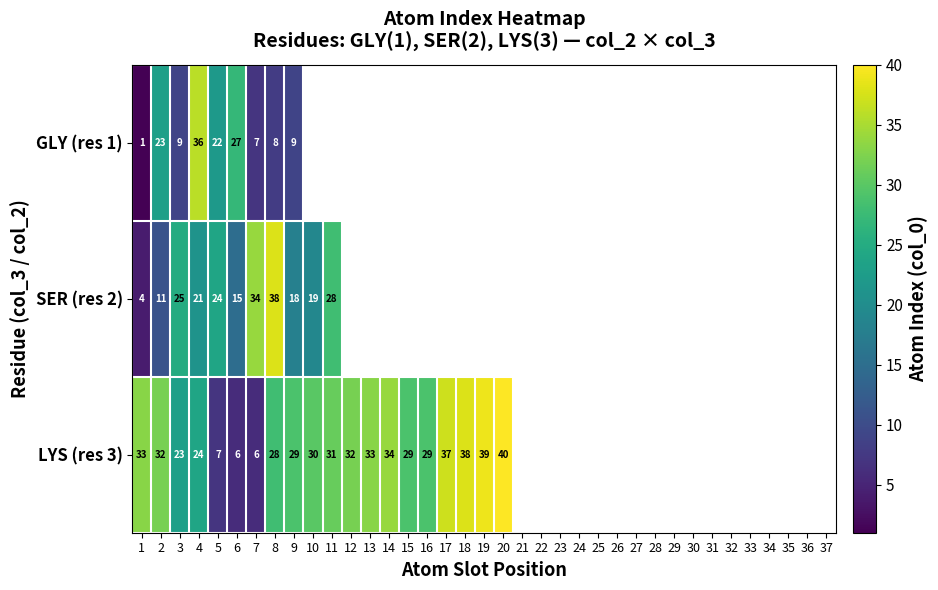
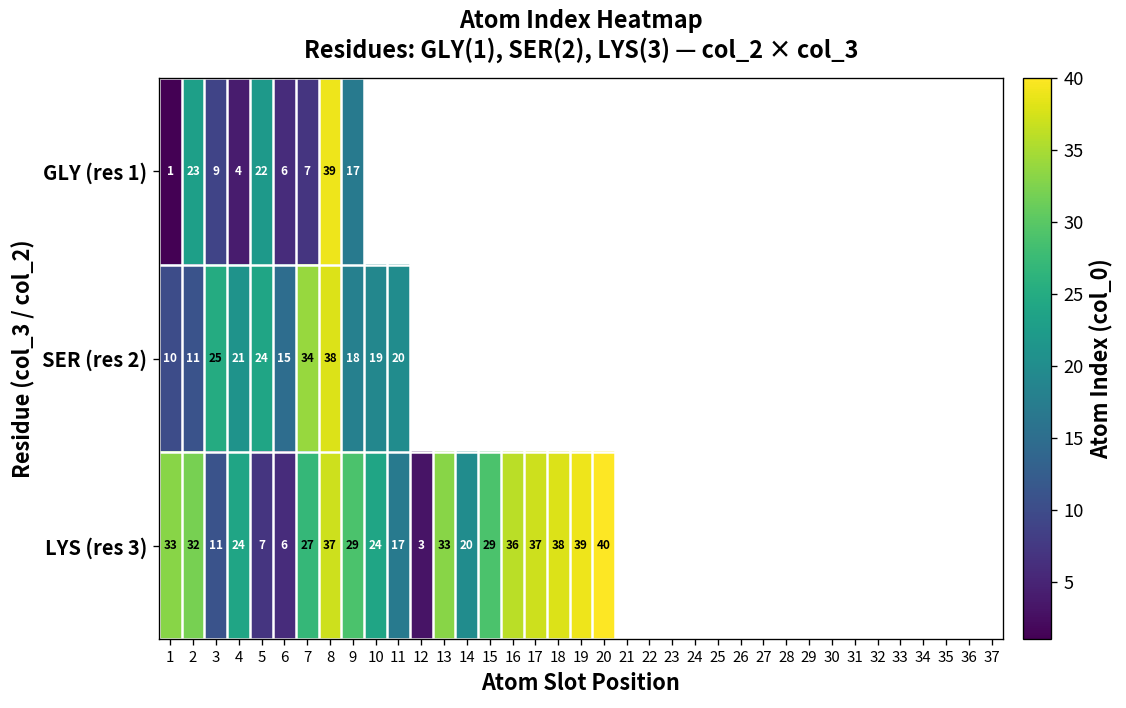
  {
    "GLY (res 1)": {
      "1": 1,
      "2": 23,
      "3": 9,
-     "4": 36,
+     "4": 4,
      "5": 22,
-     "6": 27,
+     "6": 6,
      "7": 7,
-     "8": 8,
-     "9": 9
+     "8": 39,
+     "9": 17
    },
    "SER (res 2)": {
-     "1": 4,
+     "1": 10,
      "2": 11,
      "3": 25,
      "4": 21,
      "5": 24,
      "6": 15,
      "7": 34,
      "8": 38,
      "9": 18,
      "10": 19,
-     "11": 28
+     "11": 20
    },
    "LYS (res 3)": {
      "1": 33,
      "2": 32,
-     "3": 23,
+     "3": 11,
      "4": 24,
      "5": 7,
      "6": 6,
-     "7": 6,
-     "8": 28,
+     "7": 27,
+     "8": 37,
      "9": 29,
-     "10": 30,
-     "11": 31,
-     "12": 32,
+     "10": 24,
+     "11": 17,
+     "12": 3,
      "13": 33,
-     "14": 34,
+     "14": 20,
      "15": 29,
-     "16": 29,
+     "16": 36,
      "17": 37,
      "18": 38,
      "19": 39,
      "20": 40
    }
  }
